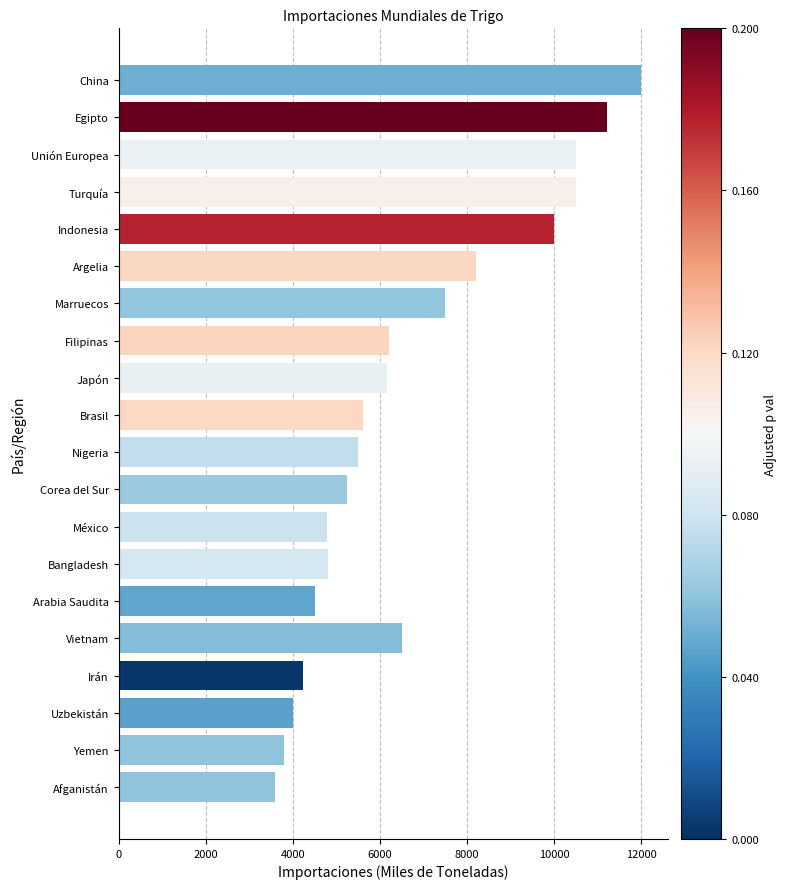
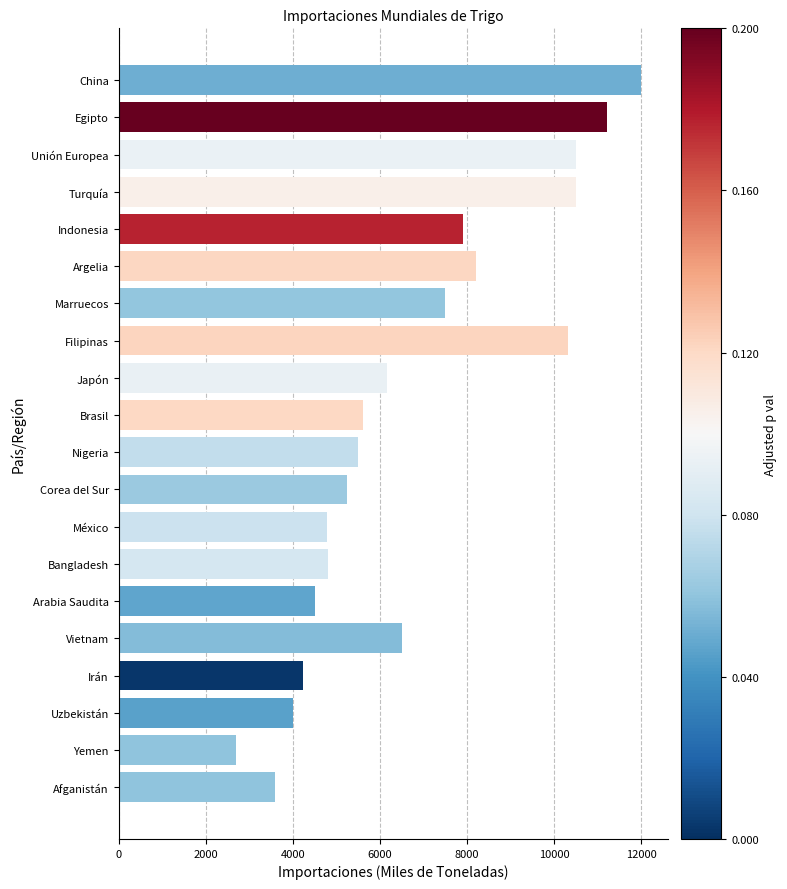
  {
    "China": 12000,
    "Egipto": 11200,
    "Unión Europea": 10500,
    "Turquía": 10500,
-   "Indonesia": 10000,
+   "Indonesia": 7900,
    "Argelia": 8200,
    "Marruecos": 7500,
-   "Filipinas": 6200,
+   "Filipinas": 10300,
    "Japón": 6200,
    "Brasil": 5600,
    "Nigeria": 5500,
    "Corea del Sur": 5300,
    "México": 4800,
    "Bangladesh": 4800,
    "Arabia Saudita": 4500,
    "Vietnam": 6500,
    "Irán": 4200,
    "Uzbekistán": 4000,
-   "Yemen": 3800,
+   "Yemen": 2700,
    "Afganistán": 3600
  }
